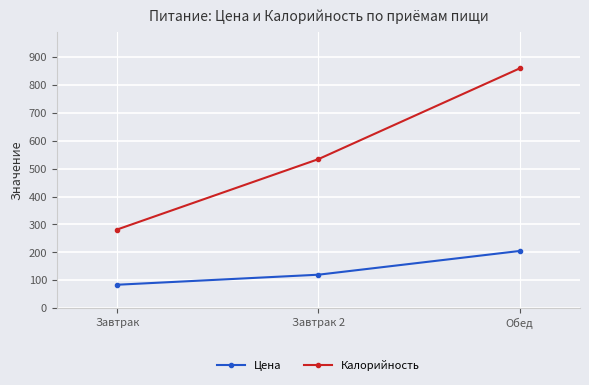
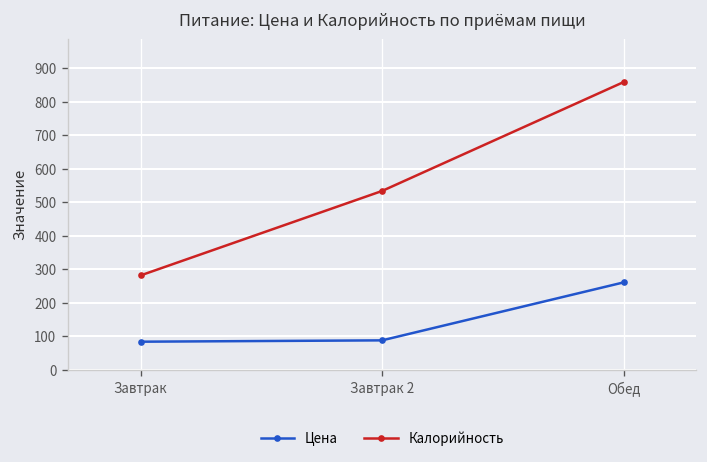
  {
    "Цена": {
      "Завтрак": 80,
-     "Завтрак 2": 120,
-     "Обед": 210
+     "Завтрак 2": 90,
+     "Обед": 260
    },
    "Калорийность": {
      "Завтрак": 280,
      "Завтрак 2": 530,
      "Обед": 860
    }
  }
